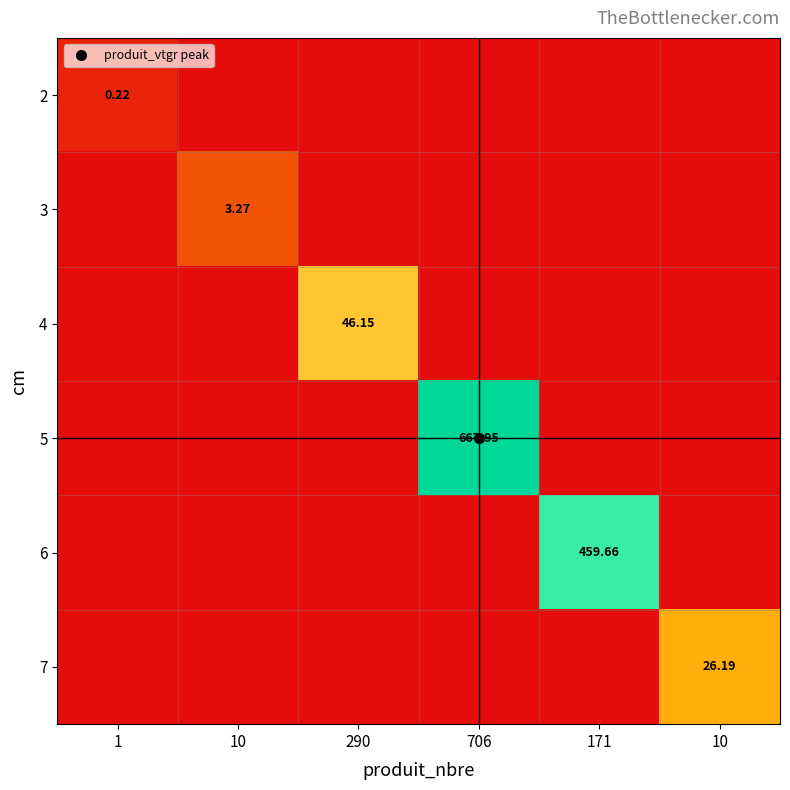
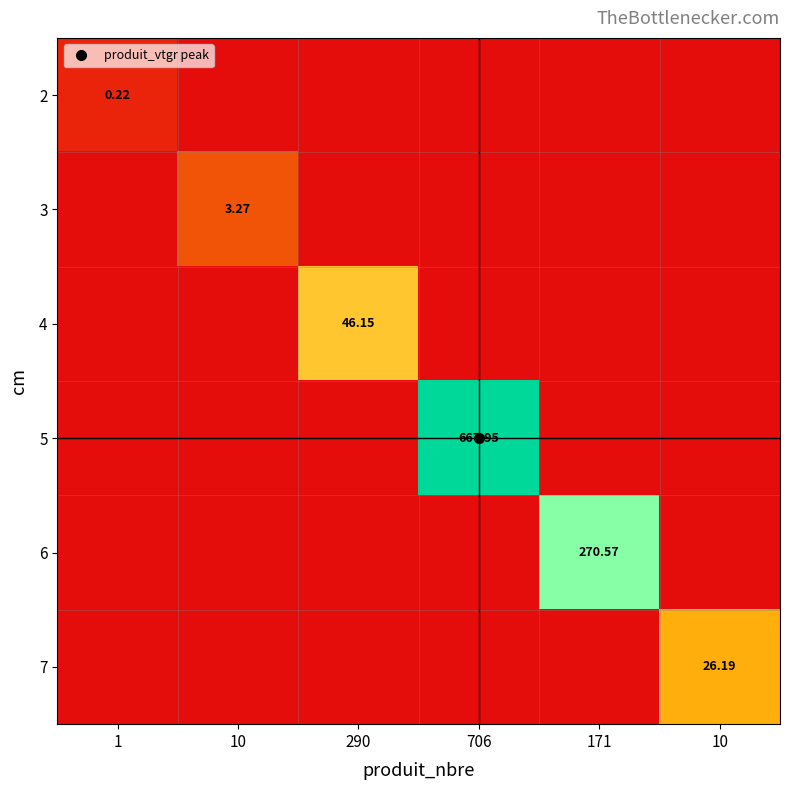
  {
    "2": {
      "1": 0.22
    },
    "4": {
      "290": 46.15
    },
    "6": {
-     "171": 459.66
+     "171": 270.57
    }
  }
